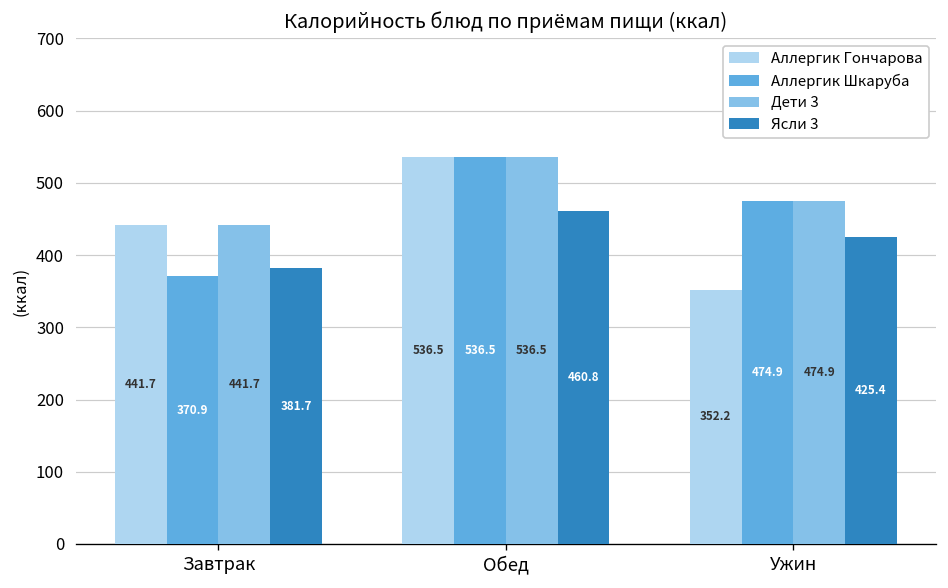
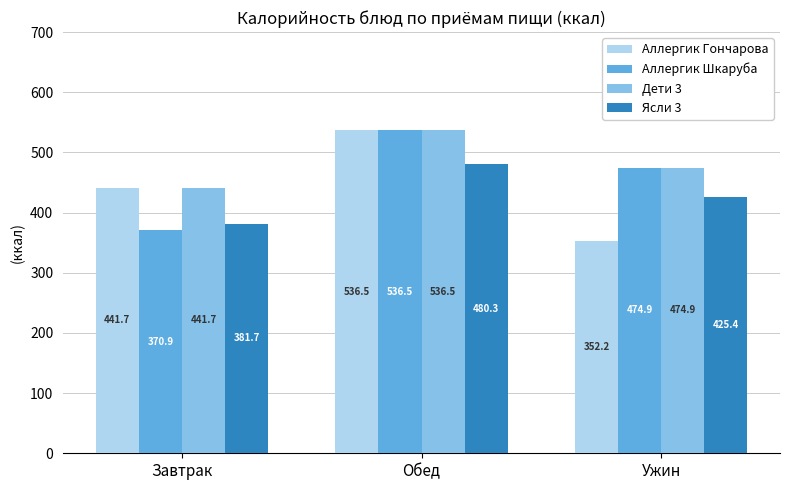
  {
    "Ясли 3": {
      "Завтрак": 381.7,
-     "Обед": 460.8,
+     "Обед": 480.3,
      "Ужин": 425.4
    }
  }
